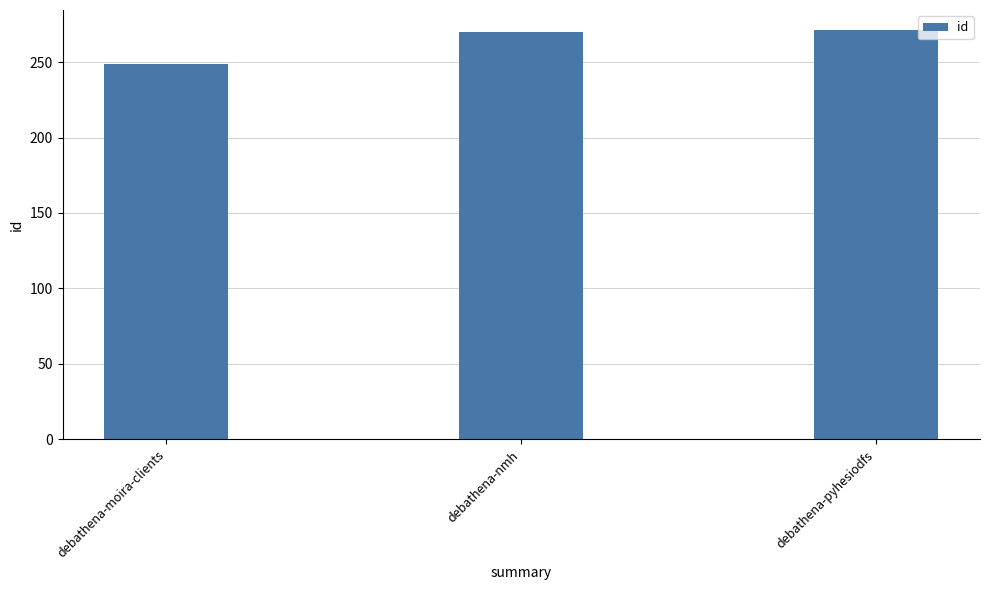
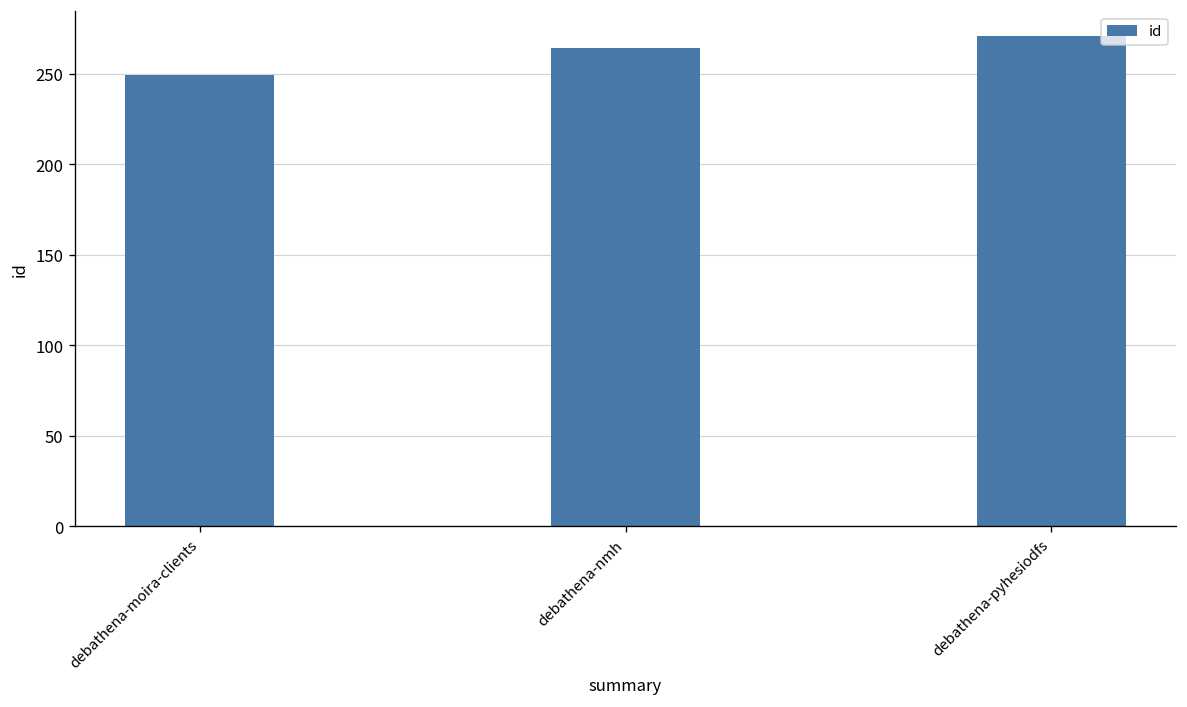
  {
    "debathena-moira-clients": 249,
-   "debathena-nmh": 270,
+   "debathena-nmh": 264,
    "debathena-pyhesiodfs": 271
  }
